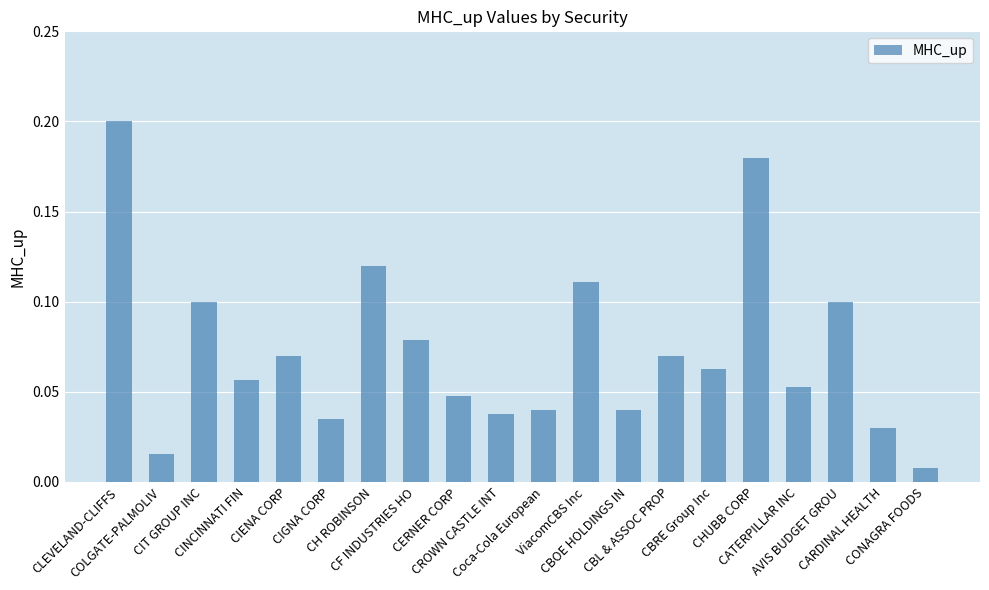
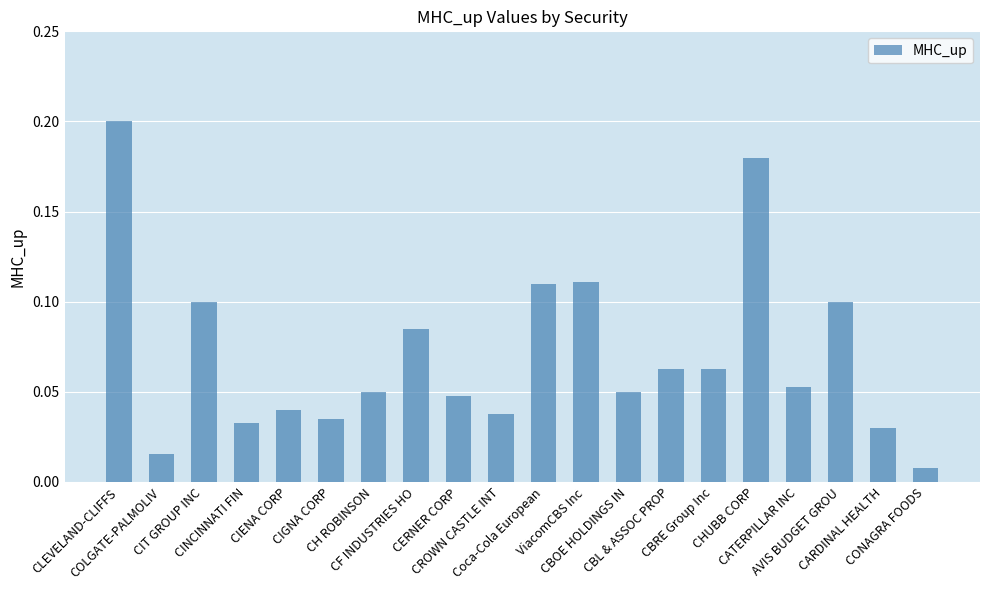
  {
    "CLEVELAND-CLIFFS": 0.200,
    "COLGATE-PALMOLIV": 0.015,
    "CIT GROUP INC": 0.100,
-   "CINCINNATI FIN": 0.057,
-   "CIENA CORP": 0.07,
+   "CINCINNATI FIN": 0.033,
+   "CIENA CORP": 0.04,
    "CIGNA CORP": 0.035,
-   "CH ROBINSON": 0.12,
-   "CF INDUSTRIES HO": 0.079,
+   "CH ROBINSON": 0.05,
+   "CF INDUSTRIES HO": 0.085,
    "CERNER CORP": 0.048,
    "CROWN CASTLE INT": 0.038,
-   "Coca-Cola European": 0.04,
+   "Coca-Cola European": 0.11,
    "ViacomCBS Inc": 0.111,
-   "CBOE HOLDINGS IN": 0.04,
-   "CBL & ASSOC PROP": 0.070,
+   "CBOE HOLDINGS IN": 0.05,
+   "CBL & ASSOC PROP": 0.063,
    "CBRE Group Inc": 0.063,
    "CHUBB CORP": 0.180,
    "CATERPILLAR INC": 0.053,
    "AVIS BUDGET GROU": 0.100,
    "CARDINAL HEALTH": 0.030,
    "CONAGRA FOODS": 0.008
  }
